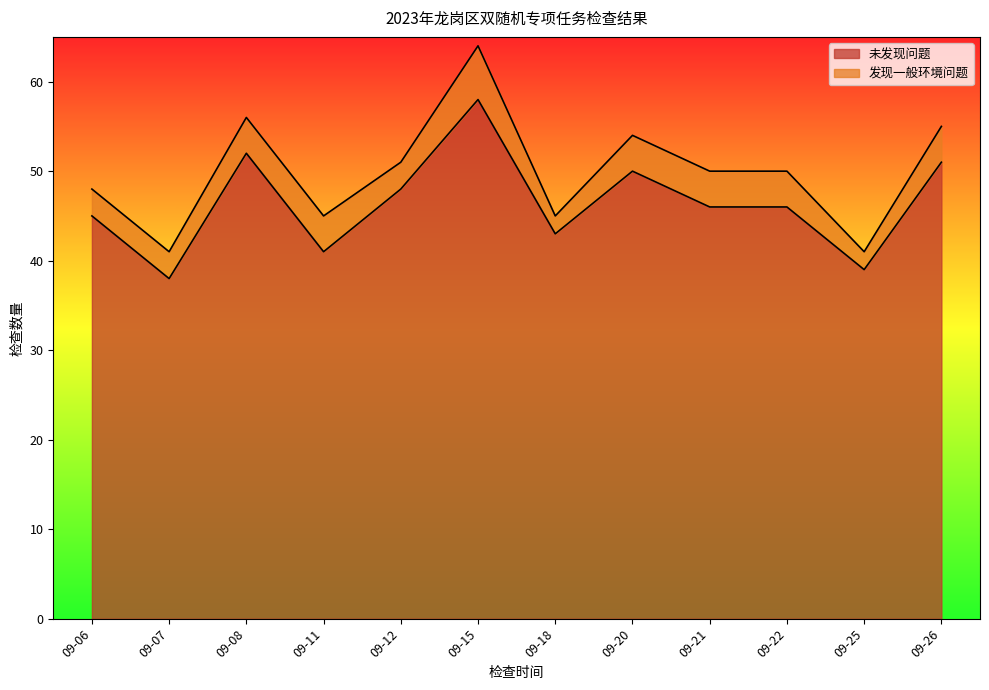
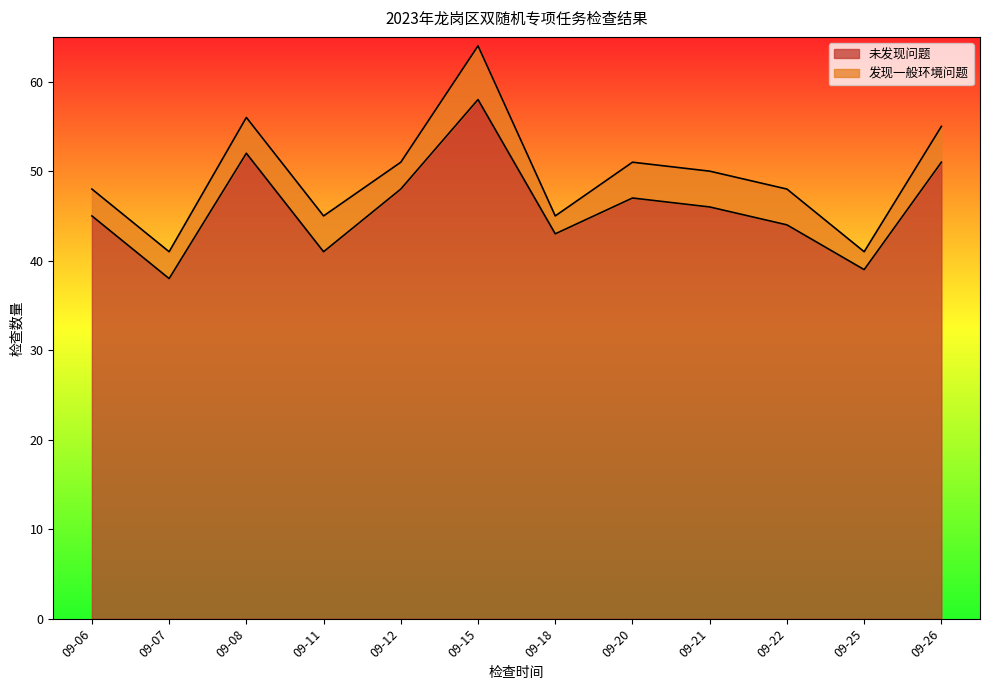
  {
    "未发现问题": {
      "09-06": 45,
      "09-07": 38,
      "09-08": 52,
      "09-11": 41,
      "09-12": 48,
      "09-15": 58,
      "09-18": 43,
-     "09-20": 50,
+     "09-20": 47,
      "09-21": 46,
-     "09-22": 46,
+     "09-22": 44,
      "09-25": 39,
      "09-26": 51
    },
    "发现一般环境问题": {
      "09-06": 3,
      "09-07": 3,
      "09-08": 4,
      "09-11": 4,
      "09-12": 3,
      "09-15": 6,
      "09-18": 2,
      "09-20": 4,
      "09-21": 4,
      "09-22": 4,
      "09-25": 2,
      "09-26": 4
    }
  }
